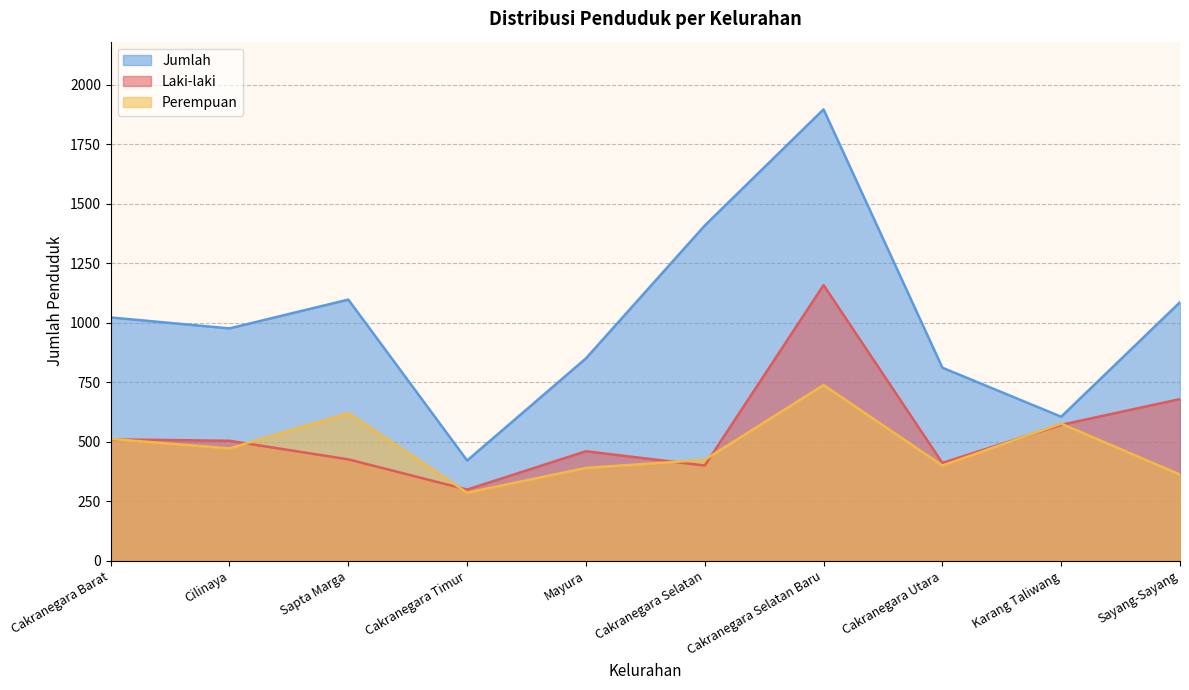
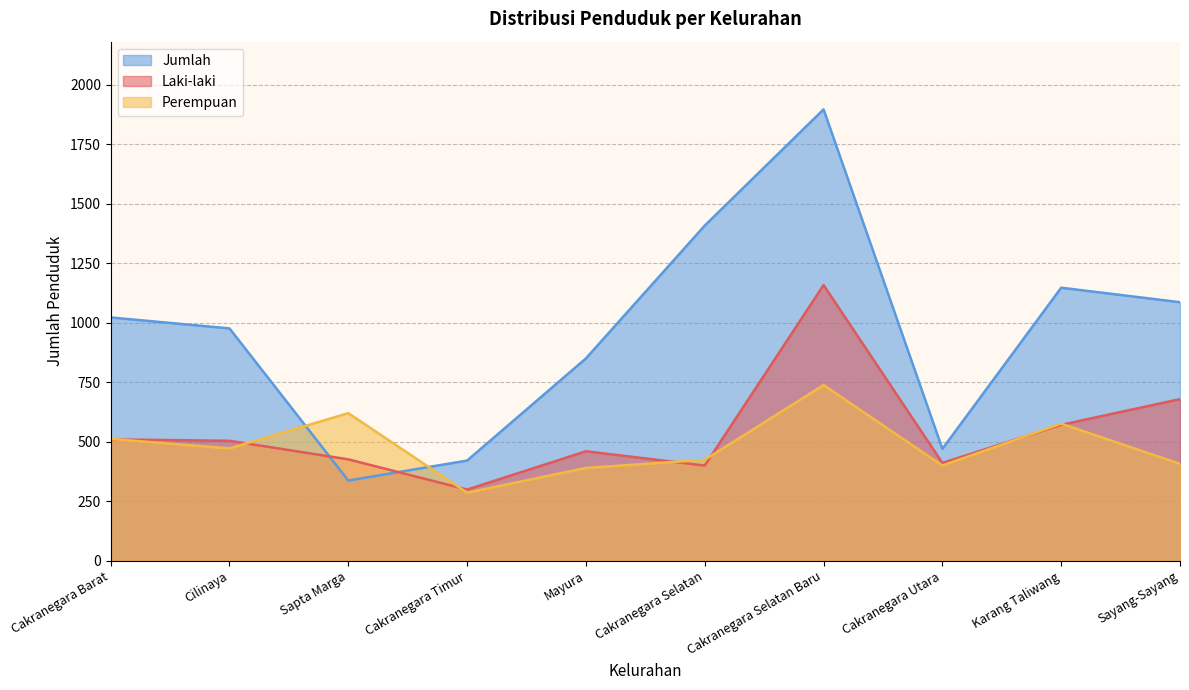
  {
    "Jumlah": {
      "Cakranegara Barat": 1020,
      "Cilinaya": 980,
-     "Sapta Marga": 1100,
+     "Sapta Marga": 340,
      "Cakranegara Timur": 420,
      "Mayura": 850,
      "Cakranegara Selatan": 1410,
      "Cakranegara Selatan Baru": 1900,
-     "Cakranegara Utara": 810,
-     "Karang Taliwang": 610,
+     "Cakranegara Utara": 470,
+     "Karang Taliwang": 1150,
      "Sayang-Sayang": 1090
    },
    "Laki-laki": {
      "Cilinaya": 500,
      "Sapta Marga": 430,
      "Cakranegara Timur": 300,
      "Mayura": 460,
      "Cakranegara Selatan": 400,
      "Cakranegara Selatan Baru": 1160,
      "Cakranegara Utara": 410,
      "Sayang-Sayang": 680
    },
    "Perempuan": {
      "Cilinaya": 470,
      "Sapta Marga": 620,
      "Cakranegara Timur": 290,
      "Mayura": 390,
      "Cakranegara Selatan": 420,
      "Cakranegara Selatan Baru": 740,
      "Cakranegara Utara": 400,
-     "Sayang-Sayang": 360
+     "Sayang-Sayang": 410
    }
  }
